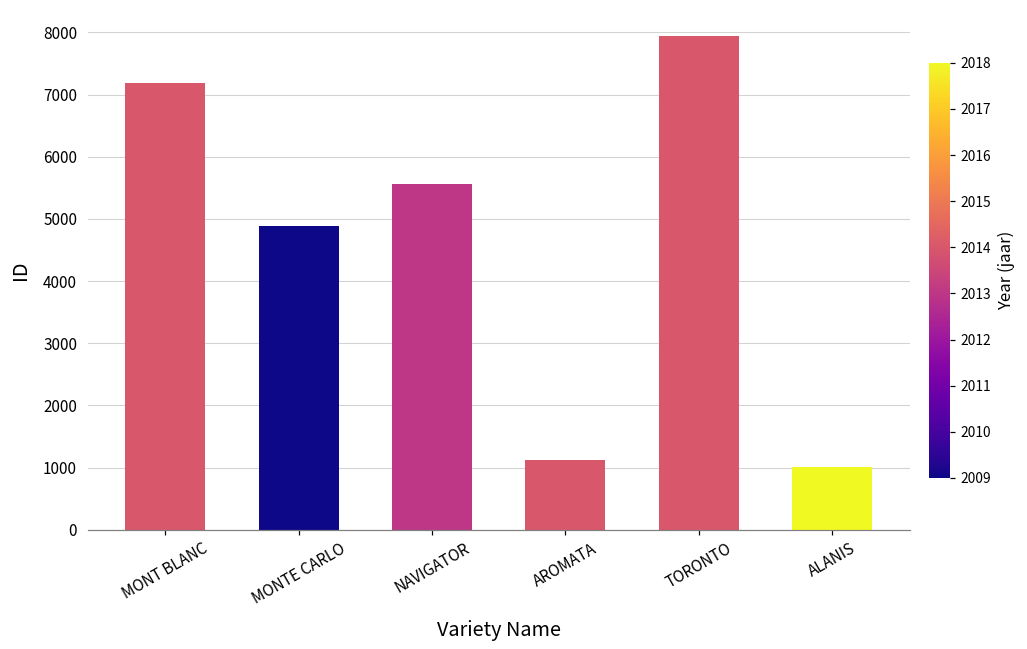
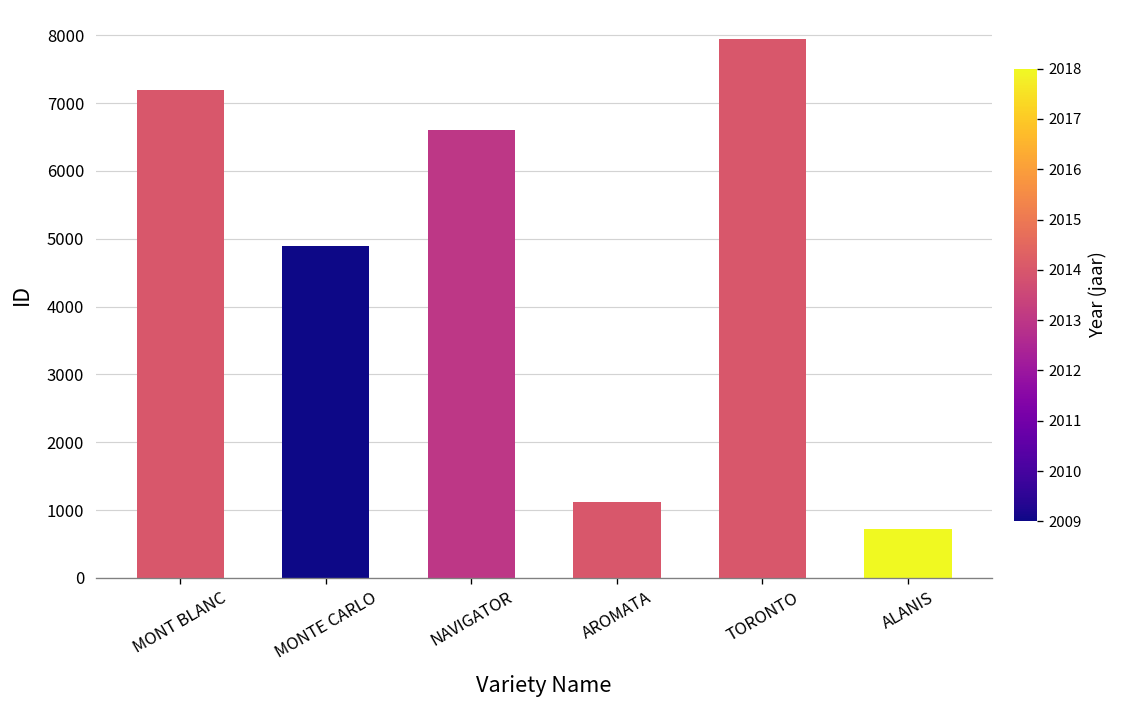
  {
    "MONT BLANC": 7200,
    "MONTE CARLO": 4900,
-   "NAVIGATOR": 5600,
+   "NAVIGATOR": 6600,
    "AROMATA": 1100,
    "TORONTO": 7900,
-   "ALANIS": 1000
+   "ALANIS": 700
  }
